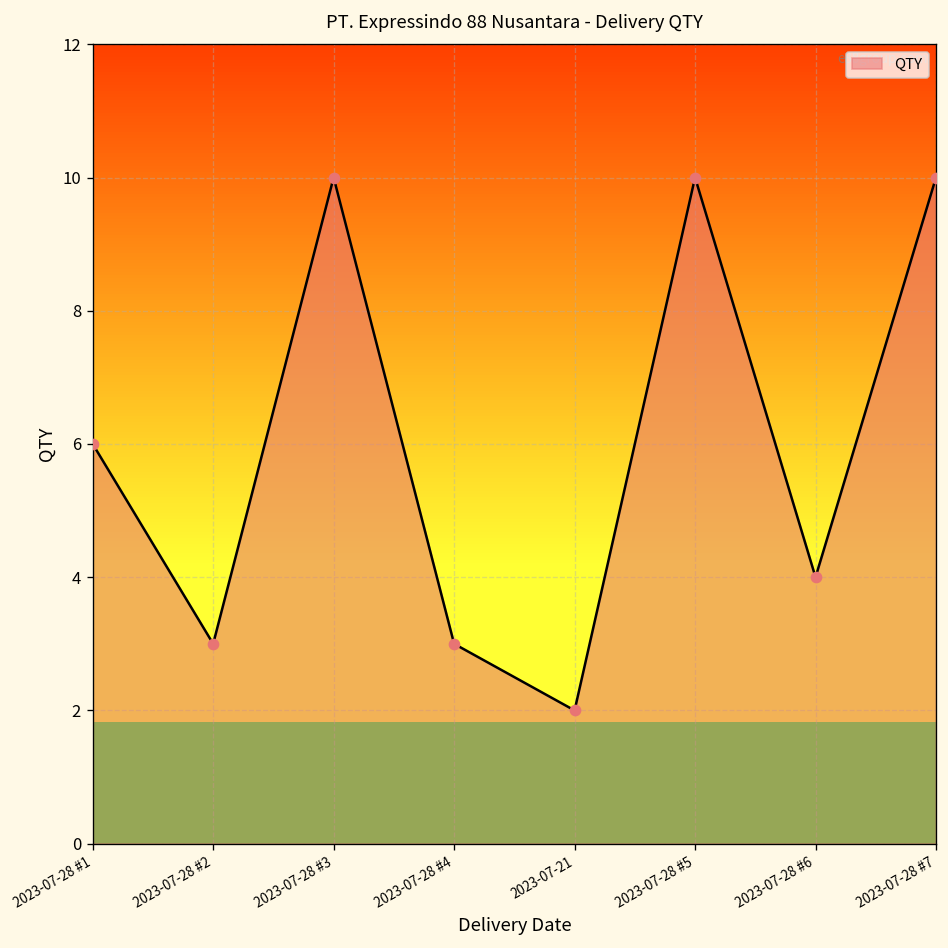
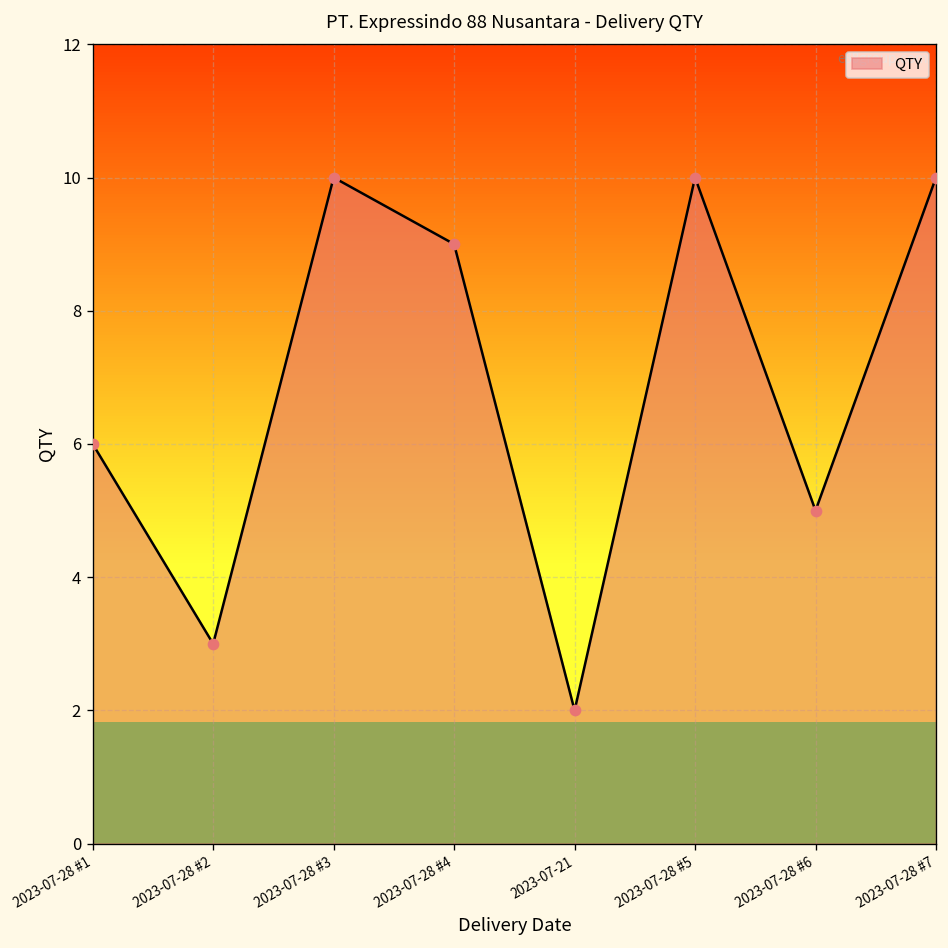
  {
    "2023-07-28 #1": 6,
    "2023-07-28 #2": 3,
    "2023-07-28 #3": 10,
-   "2023-07-28 #4": 3,
+   "2023-07-28 #4": 9,
    "2023-07-21": 2,
    "2023-07-28 #5": 10,
-   "2023-07-28 #6": 4,
+   "2023-07-28 #6": 5,
    "2023-07-28 #7": 10
  }
